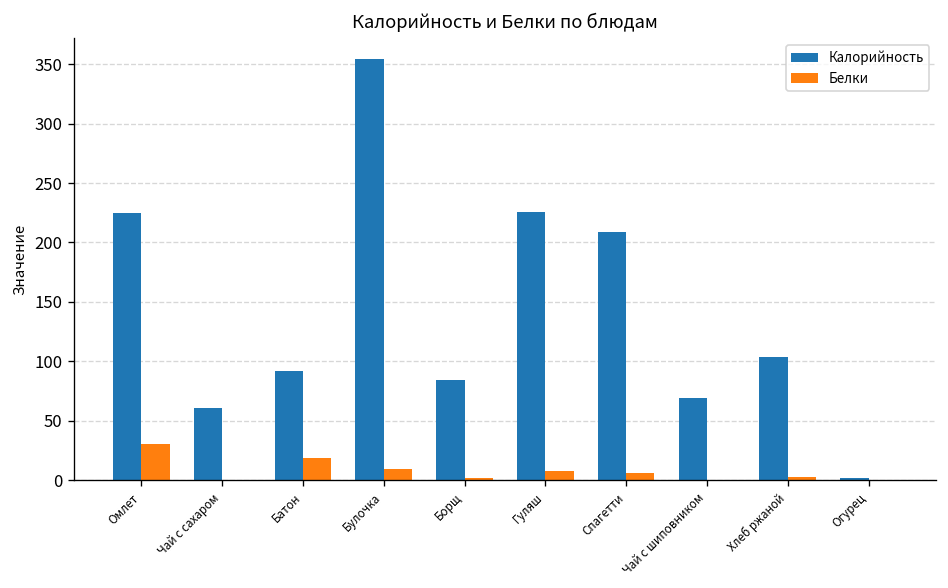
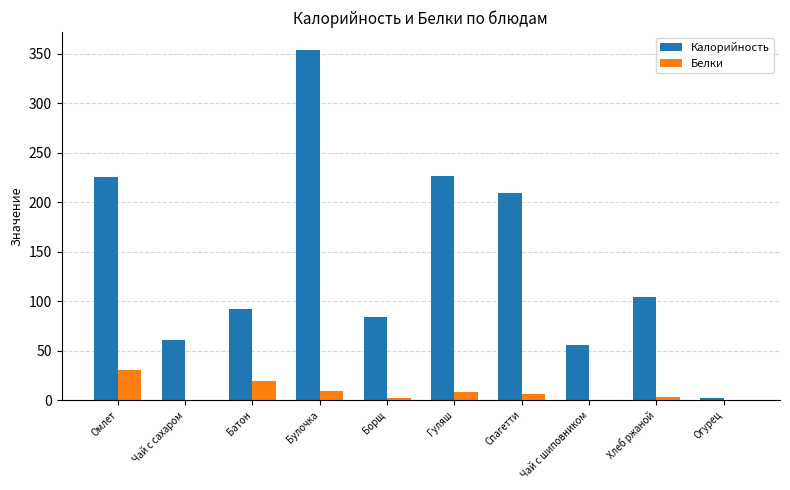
  {
    "Калорийность": {
      "Омлет": 230,
      "Чай с сахаром": 60,
      "Батон": 90,
      "Булочка": 350,
      "Борщ": 80,
      "Гуляш": 230,
      "Спагетти": 210,
-     "Чай с шиповником": 70,
+     "Чай с шиповником": 60,
      "Хлеб ржаной": 100
    },
    "Белки": {
      "Омлет": 30,
      "Чай с сахаром": 0,
      "Батон": 20,
      "Булочка": 10,
      "Гуляш": 10,
      "Спагетти": 10,
      "Чай с шиповником": 0,
      "Хлеб ржаной": 0,
      "Огурец": 0
    }
  }
